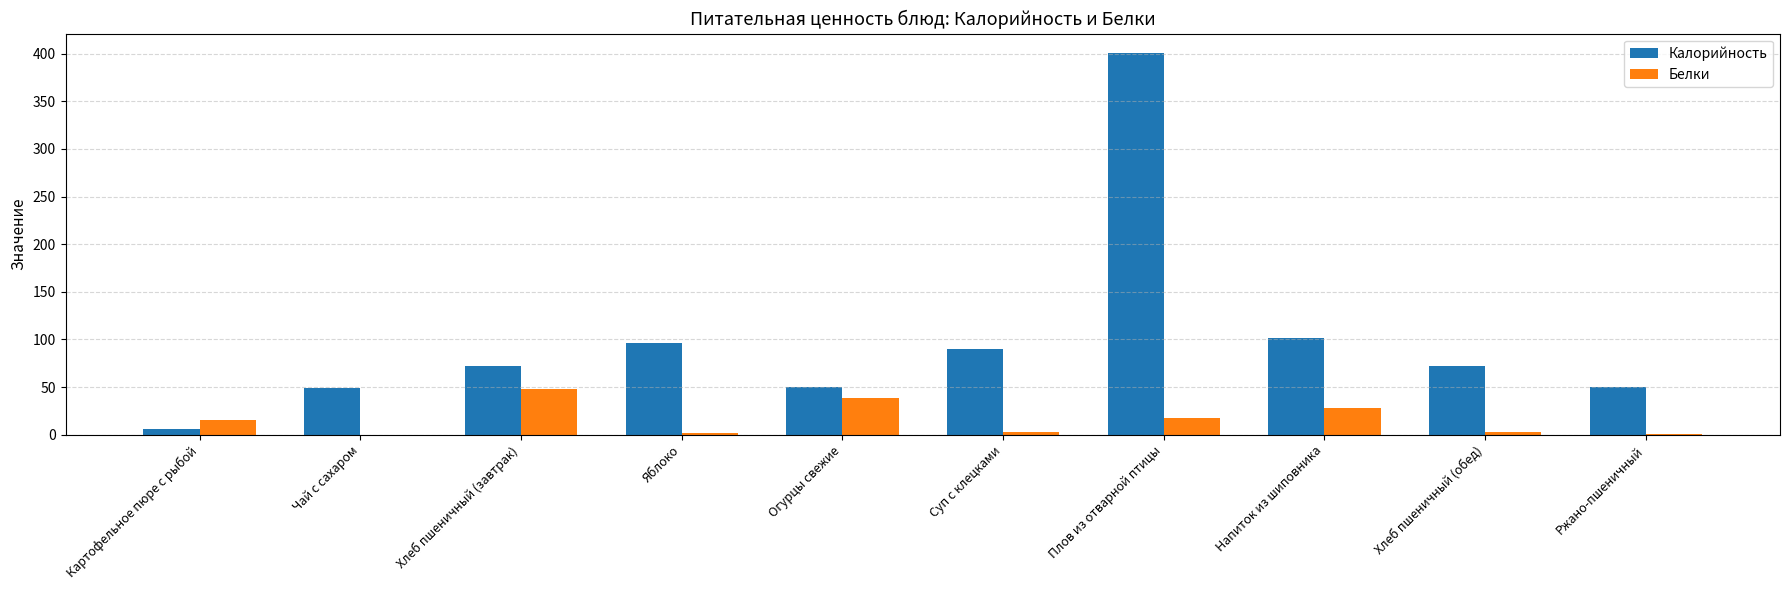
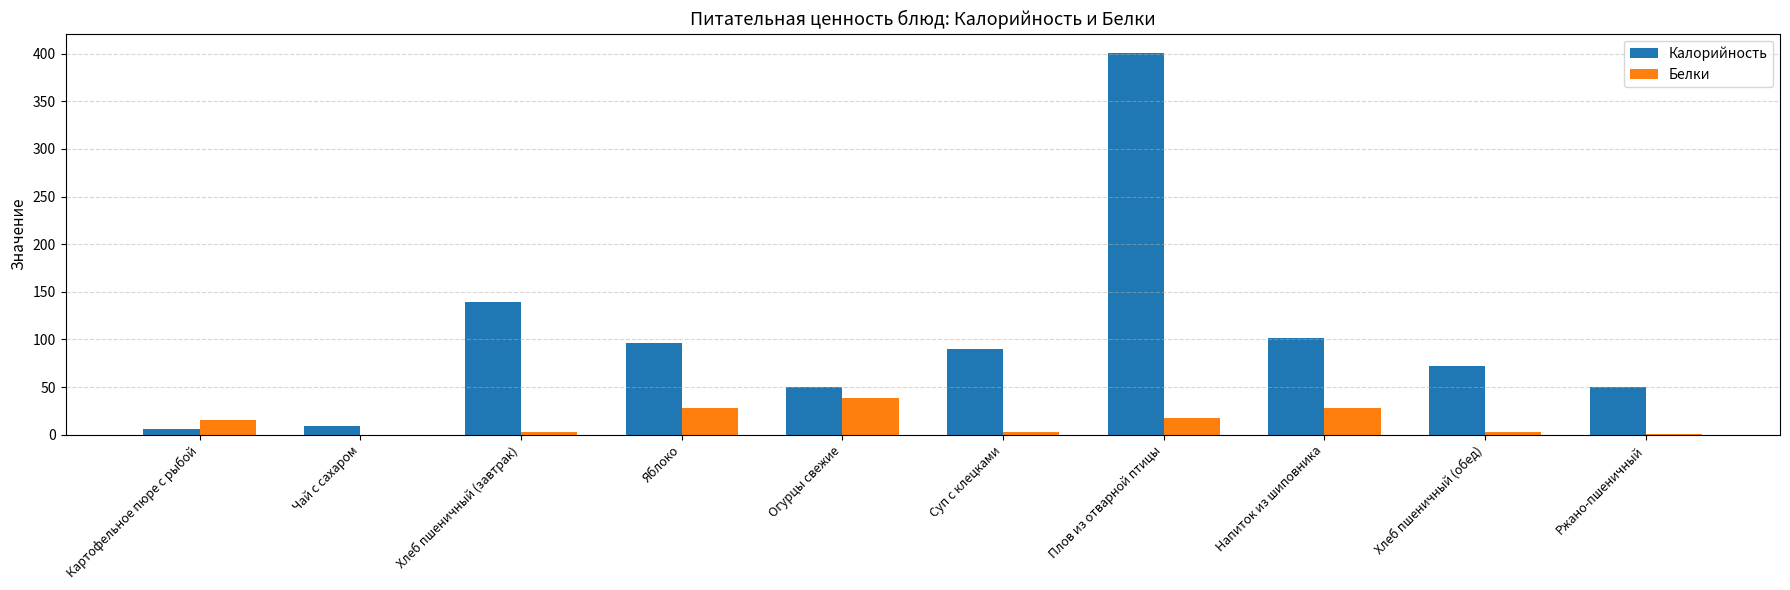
  {
    "Калорийность": {
      "Картофельное пюре с рыбой": 10,
-     "Чай с сахаром": 50,
-     "Хлеб пшеничный (завтрак)": 70,
+     "Чай с сахаром": 10,
+     "Хлеб пшеничный (завтрак)": 140,
      "Яблоко": 100,
      "Огурцы свежие": 50,
      "Суп с клецками": 90,
      "Плов из отварной птицы": 400,
      "Напиток из шиповника": 100,
      "Хлеб пшеничный (обед)": 70,
      "Ржано-пшеничный": 50
    },
    "Белки": {
      "Картофельное пюре с рыбой": 20,
-     "Хлеб пшеничный (завтрак)": 50,
-     "Яблоко": 0,
+     "Хлеб пшеничный (завтрак)": 0,
+     "Яблоко": 30,
      "Огурцы свежие": 40,
      "Суп с клецками": 0,
      "Плов из отварной птицы": 20,
      "Напиток из шиповника": 30
    }
  }
